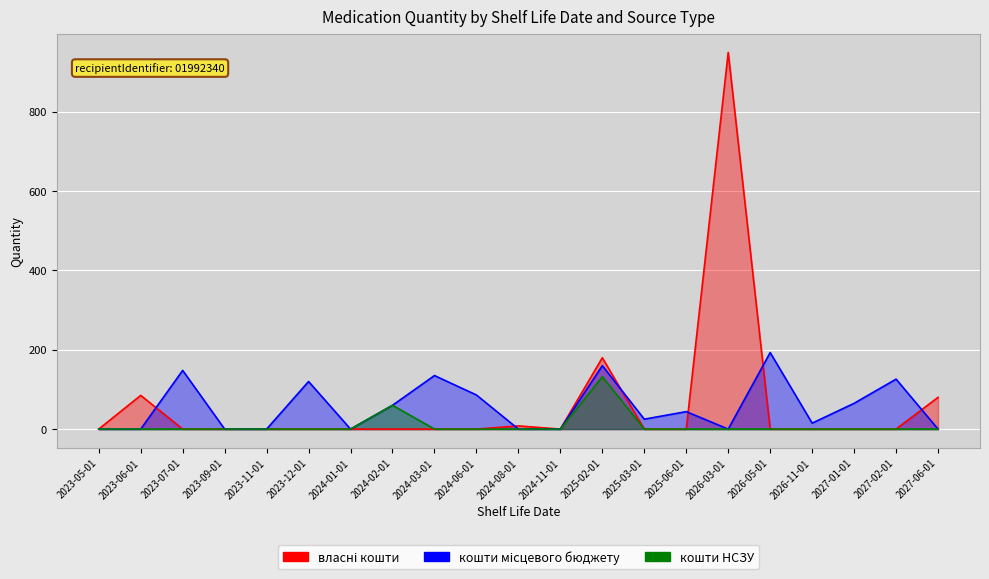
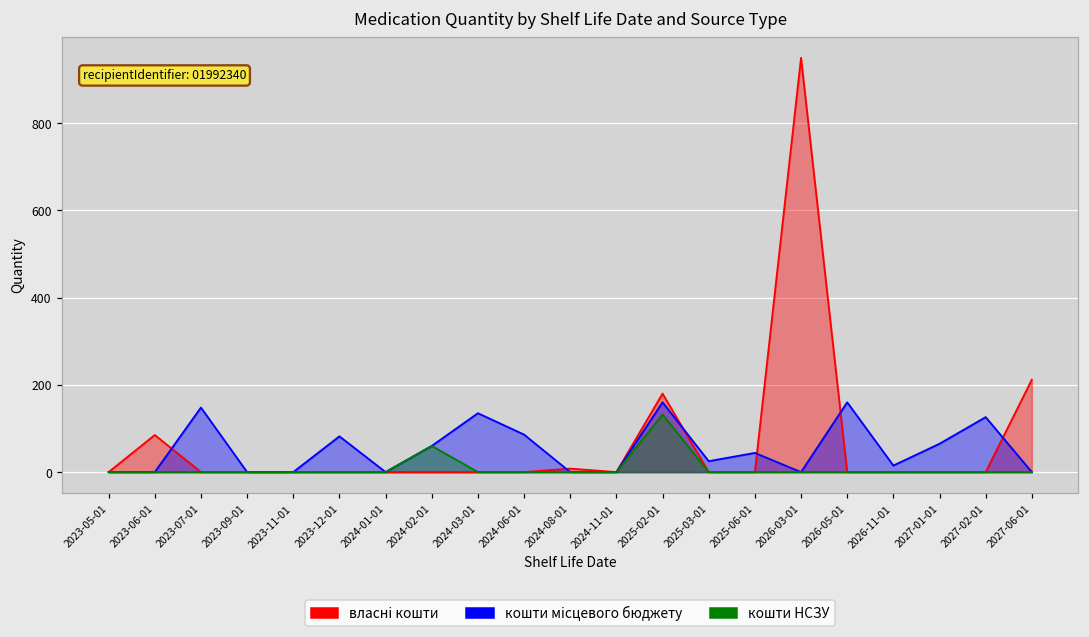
  {
    "власні кошти": {
      "2023-06-01": 90,
      "2024-02-01": 0,
      "2024-08-01": 10,
      "2025-02-01": 180,
      "2026-03-01": 950,
-     "2027-06-01": 80
+     "2027-06-01": 210
    },
    "кошти місцевого бюджету": {
      "2023-07-01": 150,
-     "2023-12-01": 120,
+     "2023-12-01": 80,
      "2024-03-01": 140,
      "2024-06-01": 90,
      "2025-02-01": 160,
      "2025-03-01": 30,
      "2025-06-01": 40,
-     "2026-05-01": 190,
+     "2026-05-01": 160,
      "2026-11-01": 20,
      "2027-01-01": 70,
      "2027-02-01": 130
    },
    "кошти НСЗУ": {
      "2025-02-01": 130
    }
  }
